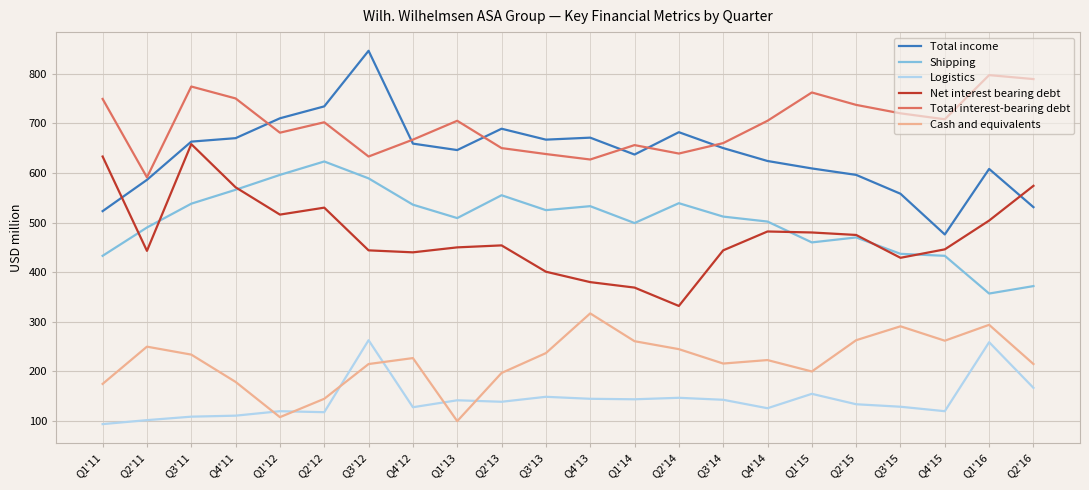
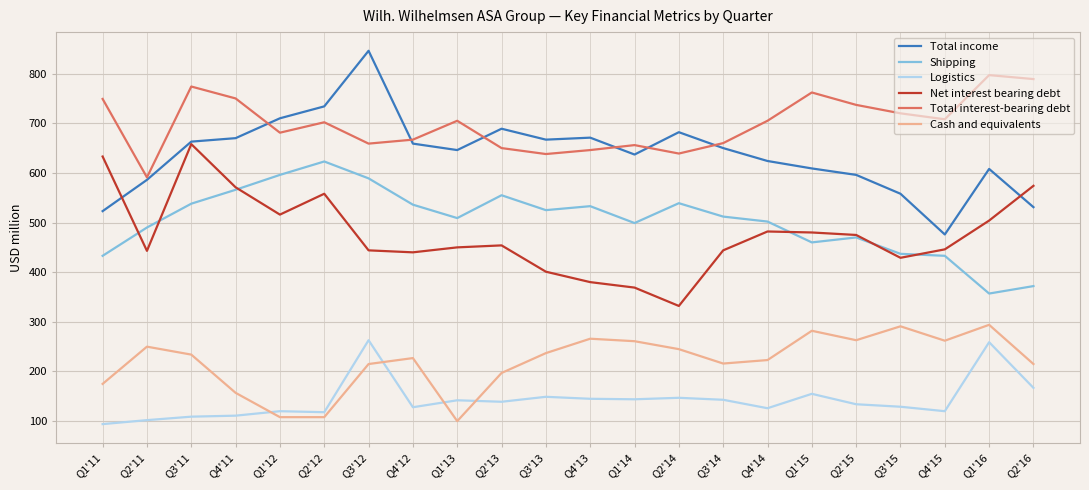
  {
    "Total income": {
      "Q1'11": 520,
      "Q4'11": 670,
      "Q1'12": 710,
      "Q2'12": 730,
      "Q3'12": 850,
      "Q4'12": 660,
      "Q1'13": 650,
      "Q2'13": 690,
      "Q3'13": 670,
      "Q4'13": 670,
      "Q1'14": 640,
      "Q2'14": 680,
      "Q3'14": 650,
      "Q4'14": 620,
      "Q1'15": 610,
      "Q2'15": 600,
      "Q3'15": 560,
      "Q4'15": 480,
      "Q1'16": 610,
      "Q2'16": 530
    },
    "Net interest bearing debt": {
      "Q1'11": 630,
      "Q2'11": 440,
      "Q1'12": 520,
-     "Q2'12": 530,
+     "Q2'12": 560,
      "Q3'12": 440,
      "Q4'12": 440,
      "Q1'13": 450,
      "Q2'13": 450,
      "Q3'13": 400,
      "Q4'13": 380,
      "Q1'14": 370,
      "Q2'14": 330,
      "Q3'14": 440,
      "Q4'14": 480,
      "Q1'15": 480,
      "Q3'15": 430,
      "Q4'15": 450,
      "Q1'16": 500,
      "Q2'16": 570
    },
    "Total interest-bearing debt": {
      "Q1'11": 750,
      "Q3'11": 770,
      "Q4'11": 750,
      "Q1'12": 680,
      "Q2'12": 700,
-     "Q3'12": 630,
+     "Q3'12": 660,
      "Q4'12": 670,
      "Q1'13": 710,
      "Q2'13": 650,
      "Q3'13": 640,
-     "Q4'13": 630,
+     "Q4'13": 650,
      "Q1'14": 660,
      "Q2'14": 640,
      "Q3'14": 660,
      "Q4'14": 710,
      "Q1'15": 760,
      "Q2'15": 740
    },
    "Cash and equivalents": {
      "Q1'11": 180,
      "Q2'11": 250,
      "Q3'11": 230,
-     "Q4'11": 180,
+     "Q4'11": 160,
      "Q1'12": 110,
-     "Q2'12": 150,
+     "Q2'12": 110,
      "Q3'12": 220,
      "Q4'12": 230,
      "Q1'13": 100,
      "Q2'13": 200,
      "Q3'13": 240,
-     "Q4'13": 320,
+     "Q4'13": 270,
      "Q1'14": 260,
      "Q2'14": 250,
      "Q3'14": 220,
      "Q4'14": 220,
-     "Q1'15": 200,
+     "Q1'15": 280,
      "Q2'15": 260,
      "Q3'15": 290,
      "Q4'15": 260,
      "Q1'16": 290,
      "Q2'16": 220
    }
  }
